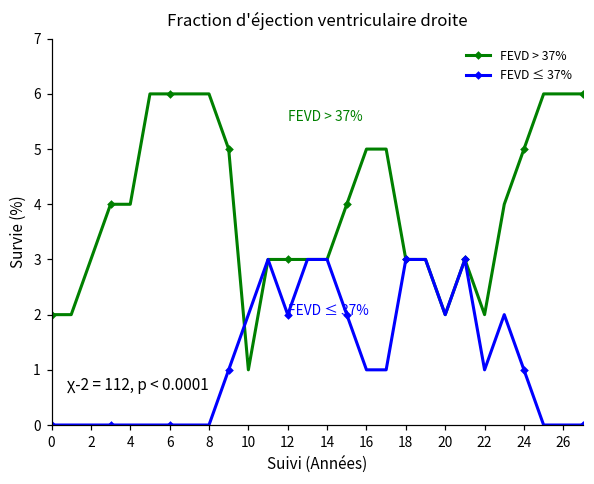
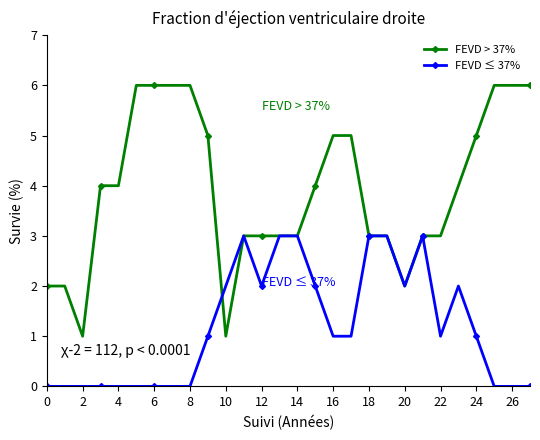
  {
    "FEVD > 37%": {
      "0": 2,
-     "2": 3,
+     "2": 1,
      "4": 4,
      "6": 6,
      "8": 6,
      "10": 1,
      "12": 3,
-     "22": 2,
+     "22": 3,
      "24": 5,
      "26": 6
    },
    "FEVD ≤ 37%": {
      "0": 0,
      "2": 0,
      "4": 0,
      "6": 0,
      "8": 0,
      "10": 2,
      "16": 1,
      "22": 1,
      "24": 1,
      "26": 0
    }
  }
